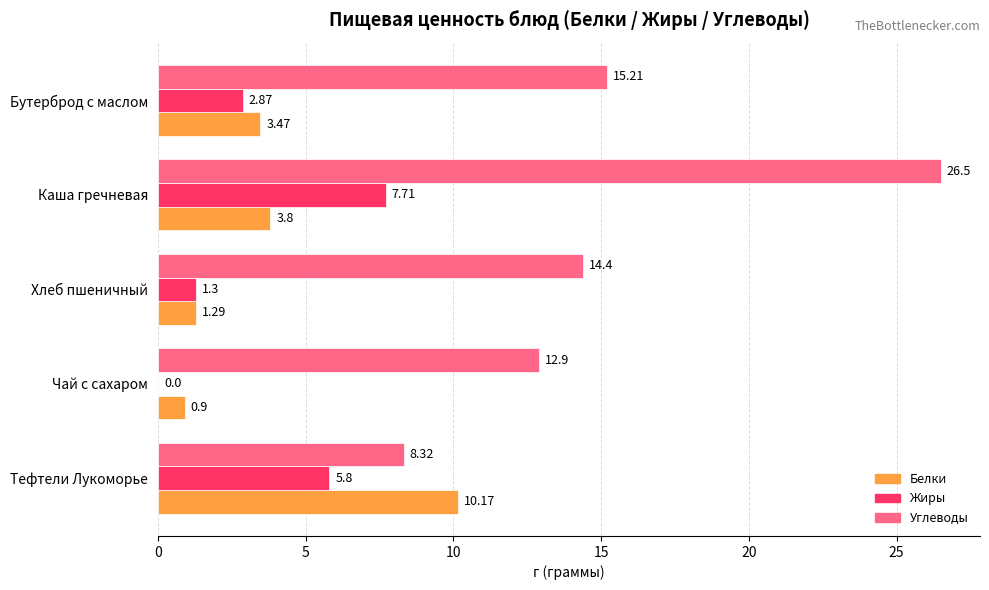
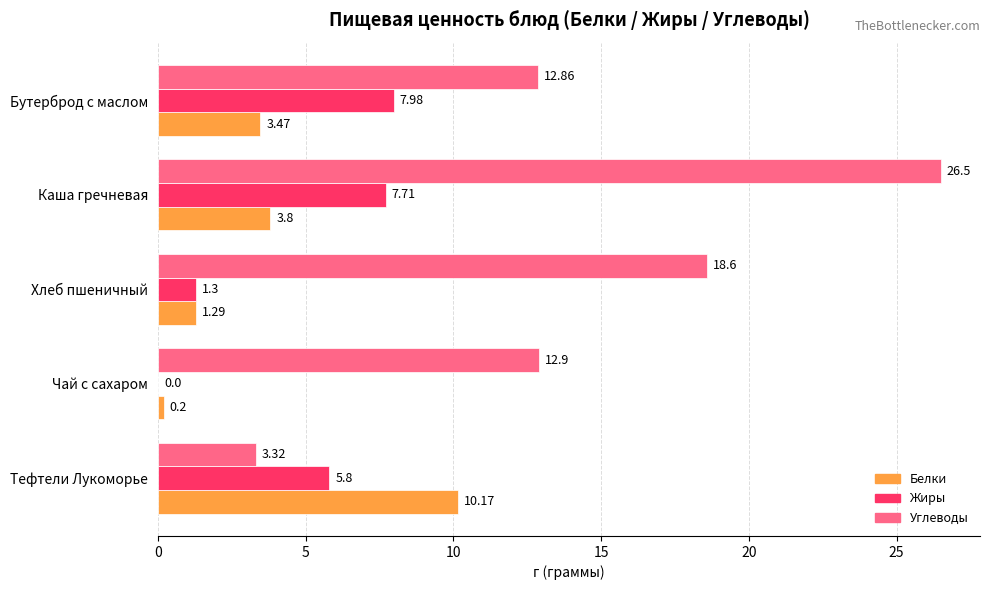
  {
    "Белки": {
      "Бутерброд с маслом": 3.47,
      "Каша гречневая": 3.8,
      "Хлеб пшеничный": 1.29,
-     "Чай с сахаром": 0.9,
+     "Чай с сахаром": 0.2,
      "Тефтели Лукоморье": 10.17
    },
    "Жиры": {
-     "Бутерброд с маслом": 2.87,
+     "Бутерброд с маслом": 7.98,
      "Каша гречневая": 7.71,
      "Хлеб пшеничный": 1.3,
      "Чай с сахаром": 0.0,
      "Тефтели Лукоморье": 5.8
    },
    "Углеводы": {
-     "Бутерброд с маслом": 15.21,
+     "Бутерброд с маслом": 12.86,
      "Каша гречневая": 26.5,
-     "Хлеб пшеничный": 14.4,
+     "Хлеб пшеничный": 18.6,
      "Чай с сахаром": 12.9,
-     "Тефтели Лукоморье": 8.32
+     "Тефтели Лукоморье": 3.32
    }
  }
